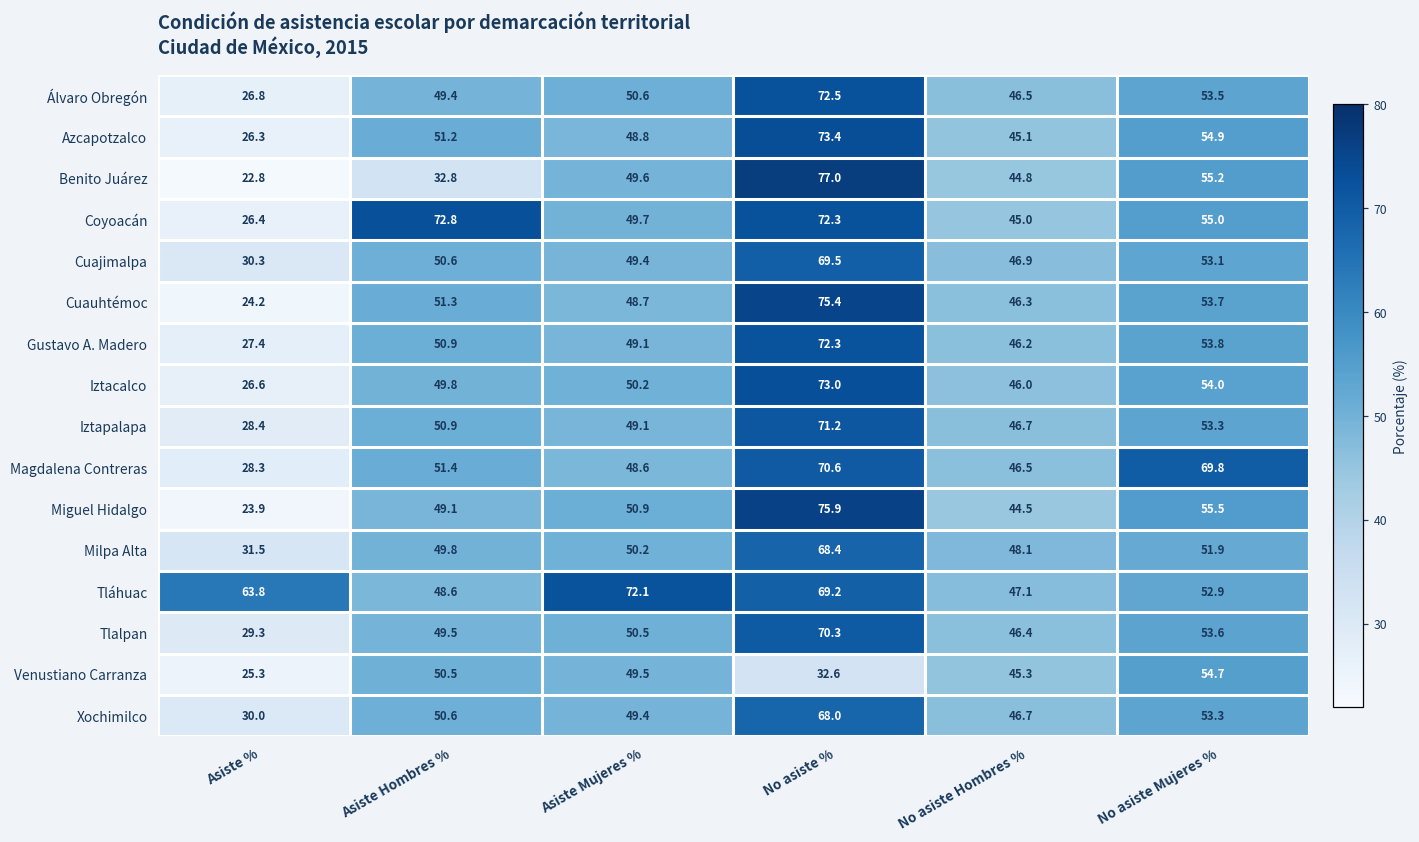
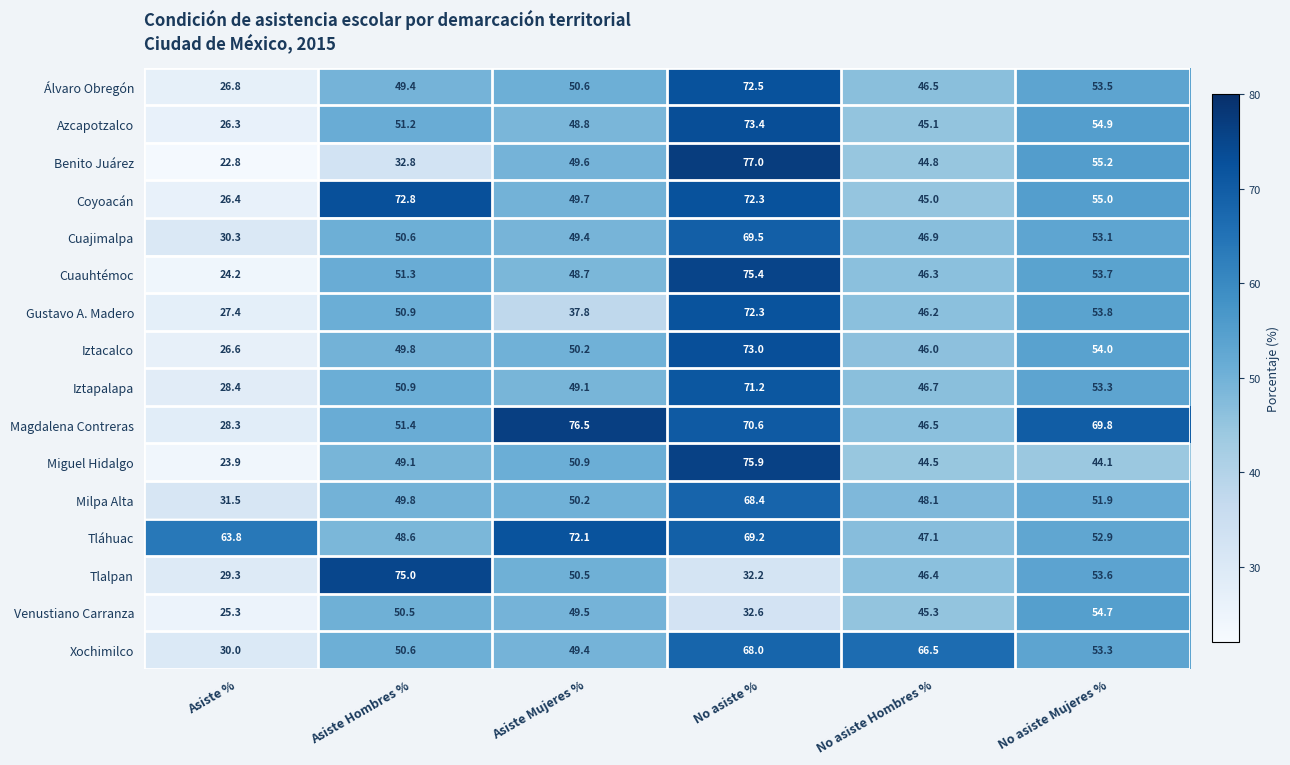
  {
    "Álvaro Obregón": {
      "Asiste %": 26.8,
      "Asiste Hombres %": 49.4,
      "Asiste Mujeres %": 50.6,
      "No asiste %": 72.5,
      "No asiste Hombres %": 46.5,
      "No asiste Mujeres %": 53.5
    },
    "Azcapotzalco": {
      "Asiste %": 26.3,
      "Asiste Hombres %": 51.2,
      "Asiste Mujeres %": 48.8,
      "No asiste %": 73.4,
      "No asiste Hombres %": 45.1,
      "No asiste Mujeres %": 54.9
    },
    "Benito Juárez": {
      "Asiste %": 22.8,
      "Asiste Hombres %": 32.8,
      "Asiste Mujeres %": 49.6,
      "No asiste %": 77.0,
      "No asiste Hombres %": 44.8,
      "No asiste Mujeres %": 55.2
    },
    "Coyoacán": {
      "Asiste %": 26.4,
      "Asiste Hombres %": 72.8,
      "Asiste Mujeres %": 49.7,
      "No asiste %": 72.3,
      "No asiste Hombres %": 45.0,
      "No asiste Mujeres %": 55.0
    },
    "Cuajimalpa": {
      "Asiste %": 30.3,
      "Asiste Hombres %": 50.6,
      "Asiste Mujeres %": 49.4,
      "No asiste %": 69.5,
      "No asiste Hombres %": 46.9,
      "No asiste Mujeres %": 53.1
    },
    "Cuauhtémoc": {
      "Asiste %": 24.2,
      "Asiste Hombres %": 51.3,
      "Asiste Mujeres %": 48.7,
      "No asiste %": 75.4,
      "No asiste Hombres %": 46.3,
      "No asiste Mujeres %": 53.7
    },
    "Gustavo A. Madero": {
      "Asiste %": 27.4,
      "Asiste Hombres %": 50.9,
-     "Asiste Mujeres %": 49.1,
+     "Asiste Mujeres %": 37.8,
      "No asiste %": 72.3,
      "No asiste Hombres %": 46.2,
      "No asiste Mujeres %": 53.8
    },
    "Iztacalco": {
      "Asiste %": 26.6,
      "Asiste Hombres %": 49.8,
      "Asiste Mujeres %": 50.2,
      "No asiste %": 73.0,
      "No asiste Hombres %": 46.0,
      "No asiste Mujeres %": 54.0
    },
    "Iztapalapa": {
      "Asiste %": 28.4,
      "Asiste Hombres %": 50.9,
      "Asiste Mujeres %": 49.1,
      "No asiste %": 71.2,
      "No asiste Hombres %": 46.7,
      "No asiste Mujeres %": 53.3
    },
    "Magdalena Contreras": {
      "Asiste %": 28.3,
      "Asiste Hombres %": 51.4,
-     "Asiste Mujeres %": 48.6,
+     "Asiste Mujeres %": 76.5,
      "No asiste %": 70.6,
      "No asiste Hombres %": 46.5,
      "No asiste Mujeres %": 69.8
    },
    "Miguel Hidalgo": {
      "Asiste %": 23.9,
      "Asiste Hombres %": 49.1,
      "Asiste Mujeres %": 50.9,
      "No asiste %": 75.9,
      "No asiste Hombres %": 44.5,
-     "No asiste Mujeres %": 55.5
+     "No asiste Mujeres %": 44.1
    },
    "Milpa Alta": {
      "Asiste %": 31.5,
      "Asiste Hombres %": 49.8,
      "Asiste Mujeres %": 50.2,
      "No asiste %": 68.4,
      "No asiste Hombres %": 48.1,
      "No asiste Mujeres %": 51.9
    },
    "Tláhuac": {
      "Asiste %": 63.8,
      "Asiste Hombres %": 48.6,
      "Asiste Mujeres %": 72.1,
      "No asiste %": 69.2,
      "No asiste Hombres %": 47.1,
      "No asiste Mujeres %": 52.9
    },
    "Tlalpan": {
      "Asiste %": 29.3,
-     "Asiste Hombres %": 49.5,
+     "Asiste Hombres %": 75.0,
      "Asiste Mujeres %": 50.5,
-     "No asiste %": 70.3,
+     "No asiste %": 32.2,
      "No asiste Hombres %": 46.4,
      "No asiste Mujeres %": 53.6
    },
    "Venustiano Carranza": {
      "Asiste %": 25.3,
      "Asiste Hombres %": 50.5,
      "Asiste Mujeres %": 49.5,
      "No asiste %": 32.6,
      "No asiste Hombres %": 45.3,
      "No asiste Mujeres %": 54.7
    },
    "Xochimilco": {
      "Asiste %": 30.0,
      "Asiste Hombres %": 50.6,
      "Asiste Mujeres %": 49.4,
      "No asiste %": 68.0,
-     "No asiste Hombres %": 46.7,
+     "No asiste Hombres %": 66.5,
      "No asiste Mujeres %": 53.3
    }
  }
